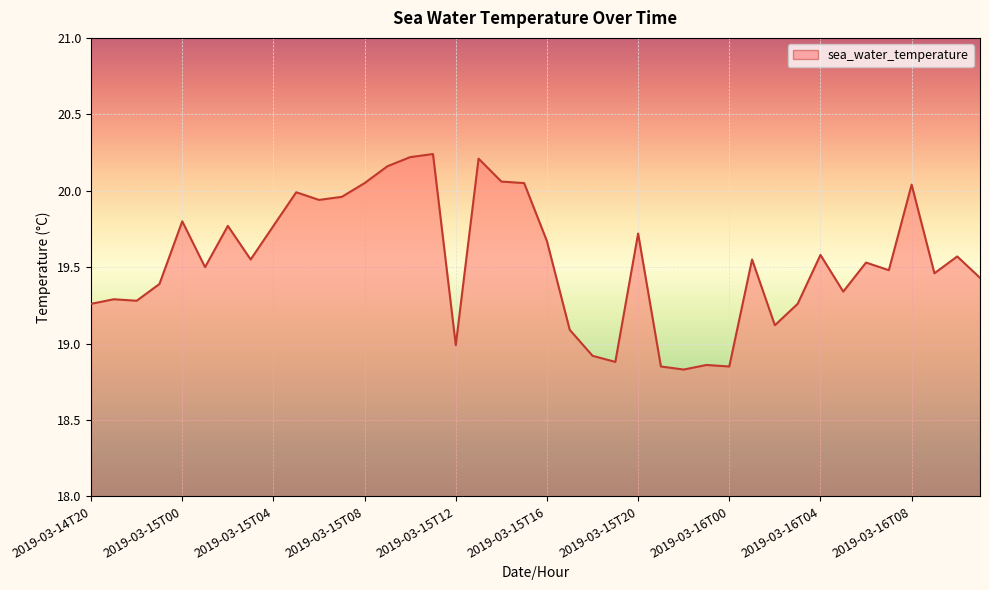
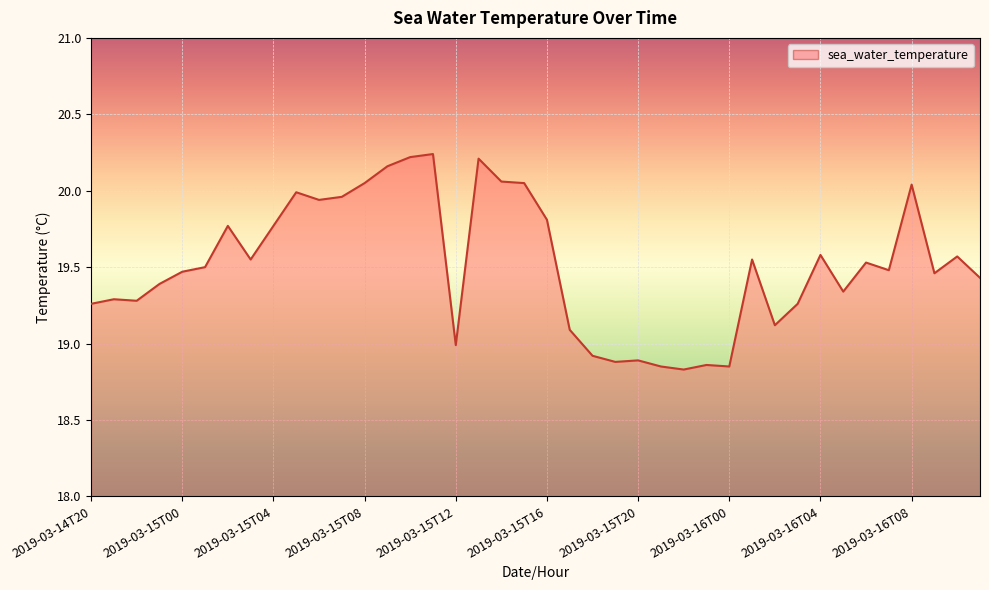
  {
    "2019-03-14T20": 19.26,
-   "2019-03-15T00": 19.80,
+   "2019-03-15T00": 19.47,
    "2019-03-15T04": 19.77,
    "2019-03-15T08": 20.05,
    "2019-03-15T12": 18.99,
-   "2019-03-15T16": 19.67,
-   "2019-03-15T20": 19.72,
+   "2019-03-15T16": 19.81,
+   "2019-03-15T20": 18.89,
    "2019-03-16T00": 18.85,
    "2019-03-16T04": 19.58,
    "2019-03-16T08": 20.04
  }
